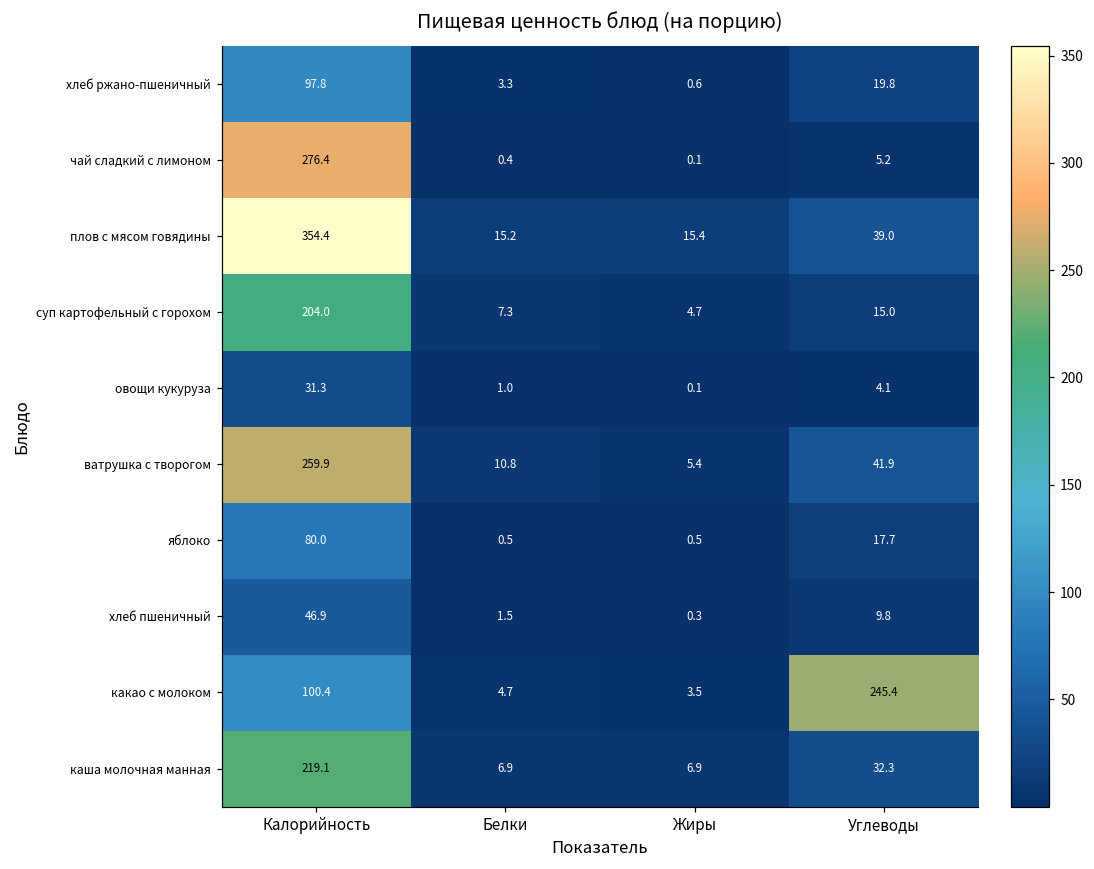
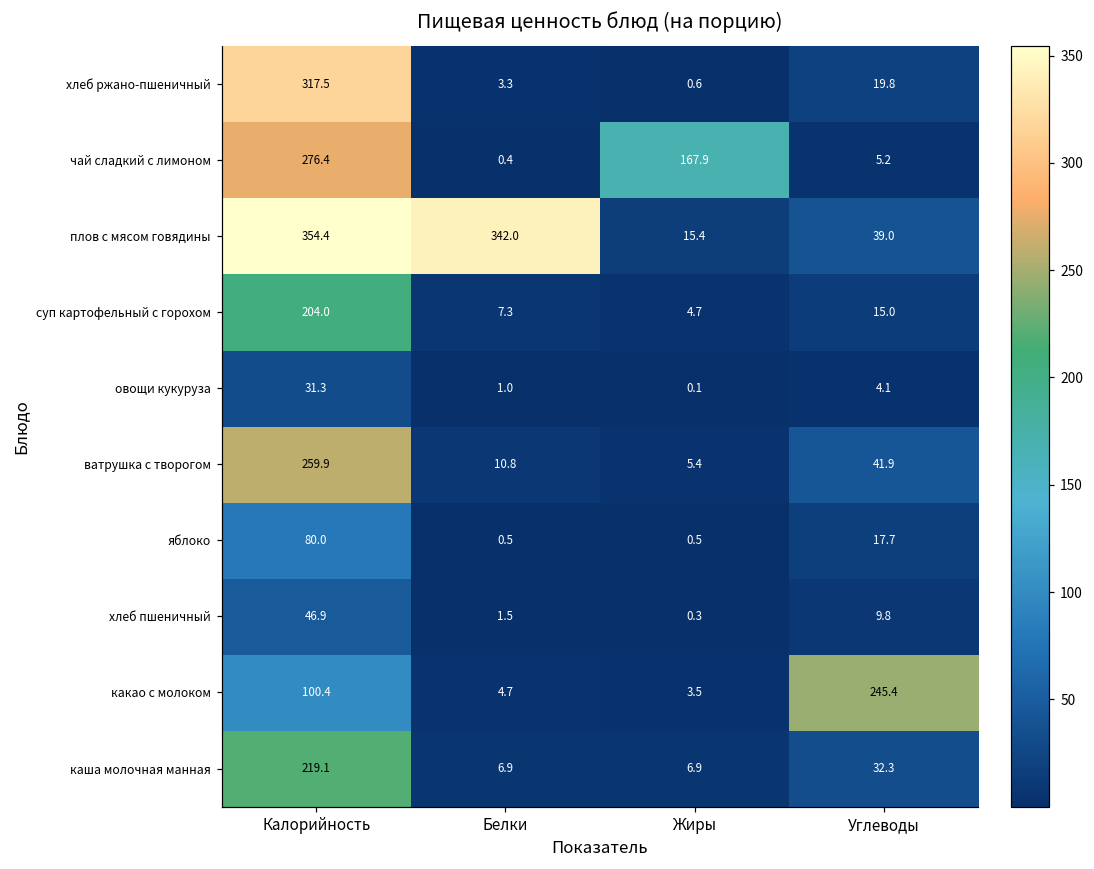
  {
    "хлеб ржано-пшеничный": {
-     "Калорийность": 97.8,
+     "Калорийность": 317.5,
      "Белки": 3.3,
      "Жиры": 0.6,
      "Углеводы": 19.8
    },
    "чай сладкий с лимоном": {
      "Калорийность": 276.4,
      "Белки": 0.4,
-     "Жиры": 0.1,
+     "Жиры": 167.9,
      "Углеводы": 5.2
    },
    "плов с мясом говядины": {
      "Калорийность": 354.4,
-     "Белки": 15.2,
+     "Белки": 342.0,
      "Жиры": 15.4,
      "Углеводы": 39.0
    },
    "суп картофельный с горохом": {
      "Калорийность": 204.0,
      "Белки": 7.3,
      "Жиры": 4.7,
      "Углеводы": 15.0
    },
    "овощи кукуруза": {
      "Калорийность": 31.3,
      "Белки": 1.0,
      "Жиры": 0.1,
      "Углеводы": 4.1
    },
    "ватрушка с творогом": {
      "Калорийность": 259.9,
      "Белки": 10.8,
      "Жиры": 5.4,
      "Углеводы": 41.9
    },
    "яблоко": {
      "Калорийность": 80.0,
      "Белки": 0.5,
      "Жиры": 0.5,
      "Углеводы": 17.7
    },
    "хлеб пшеничный": {
      "Калорийность": 46.9,
      "Белки": 1.5,
      "Жиры": 0.3,
      "Углеводы": 9.8
    },
    "какао с молоком": {
      "Калорийность": 100.4,
      "Белки": 4.7,
      "Жиры": 3.5,
      "Углеводы": 245.4
    },
    "каша молочная манная": {
      "Калорийность": 219.1,
      "Белки": 6.9,
      "Жиры": 6.9,
      "Углеводы": 32.3
    }
  }
